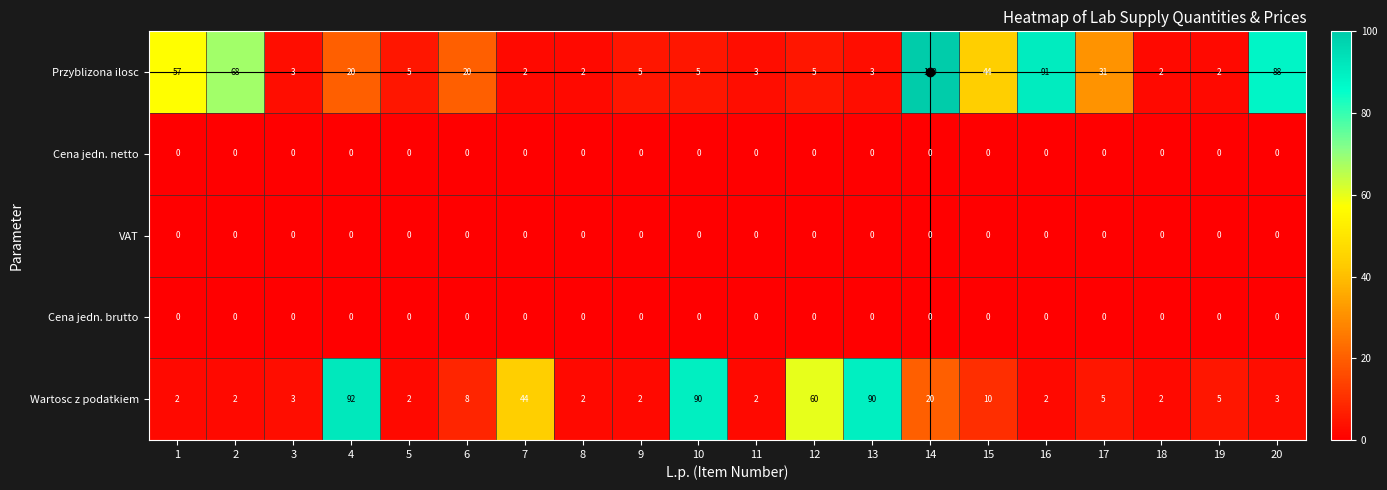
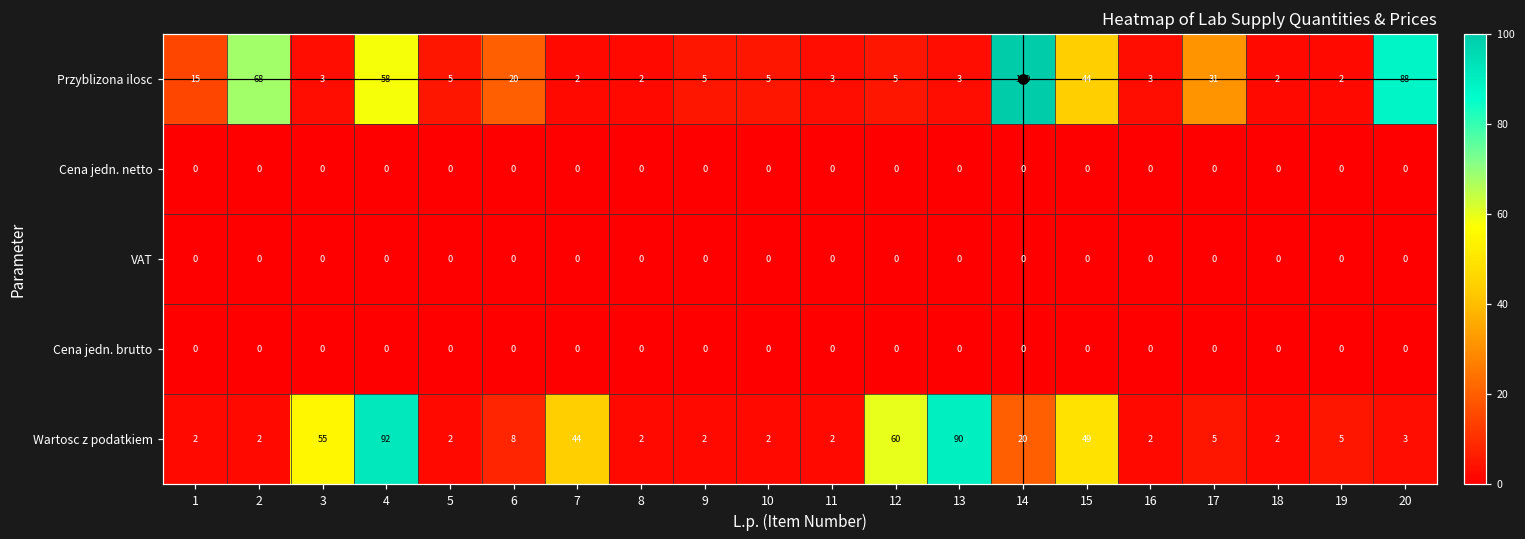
  {
    "Przyblizona ilosc": {
-     "1": 57,
+     "1": 15,
      "2": 68,
      "3": 3,
-     "4": 20,
+     "4": 58,
      "5": 5,
      "6": 20,
      "7": 2,
      "8": 2,
      "9": 5,
      "10": 5,
      "11": 3,
      "12": 5,
      "13": 3,
      "15": 44,
-     "16": 91,
+     "16": 3,
      "17": 31,
      "18": 2,
      "19": 2,
      "20": 88
    },
    "Cena jedn. netto": {
      "1": 0,
      "2": 0,
      "3": 0,
      "4": 0,
      "5": 0,
      "6": 0,
      "7": 0,
      "8": 0,
      "9": 0,
      "10": 0,
      "11": 0,
      "12": 0,
      "13": 0,
      "14": 0,
      "15": 0,
      "16": 0,
      "17": 0,
      "18": 0,
      "19": 0,
      "20": 0
    },
    "VAT": {
      "1": 0,
      "2": 0,
      "3": 0,
      "4": 0,
      "5": 0,
      "6": 0,
      "7": 0,
      "8": 0,
      "9": 0,
      "10": 0,
      "11": 0,
      "12": 0,
      "13": 0,
      "14": 0,
      "15": 0,
      "16": 0,
      "17": 0,
      "18": 0,
      "19": 0,
      "20": 0
    },
    "Cena jedn. brutto": {
      "1": 0,
      "2": 0,
      "3": 0,
      "4": 0,
      "5": 0,
      "6": 0,
      "7": 0,
      "8": 0,
      "9": 0,
      "10": 0,
      "11": 0,
      "12": 0,
      "13": 0,
      "14": 0,
      "15": 0,
      "16": 0,
      "17": 0,
      "18": 0,
      "19": 0,
      "20": 0
    },
    "Wartosc z podatkiem": {
      "1": 2,
      "2": 2,
-     "3": 3,
+     "3": 55,
      "4": 92,
      "5": 2,
      "6": 8,
      "7": 44,
      "8": 2,
      "9": 2,
-     "10": 90,
+     "10": 2,
      "11": 2,
      "12": 60,
      "13": 90,
      "14": 20,
-     "15": 10,
+     "15": 49,
      "16": 2,
      "17": 5,
      "18": 2,
      "19": 5,
      "20": 3
    }
  }
